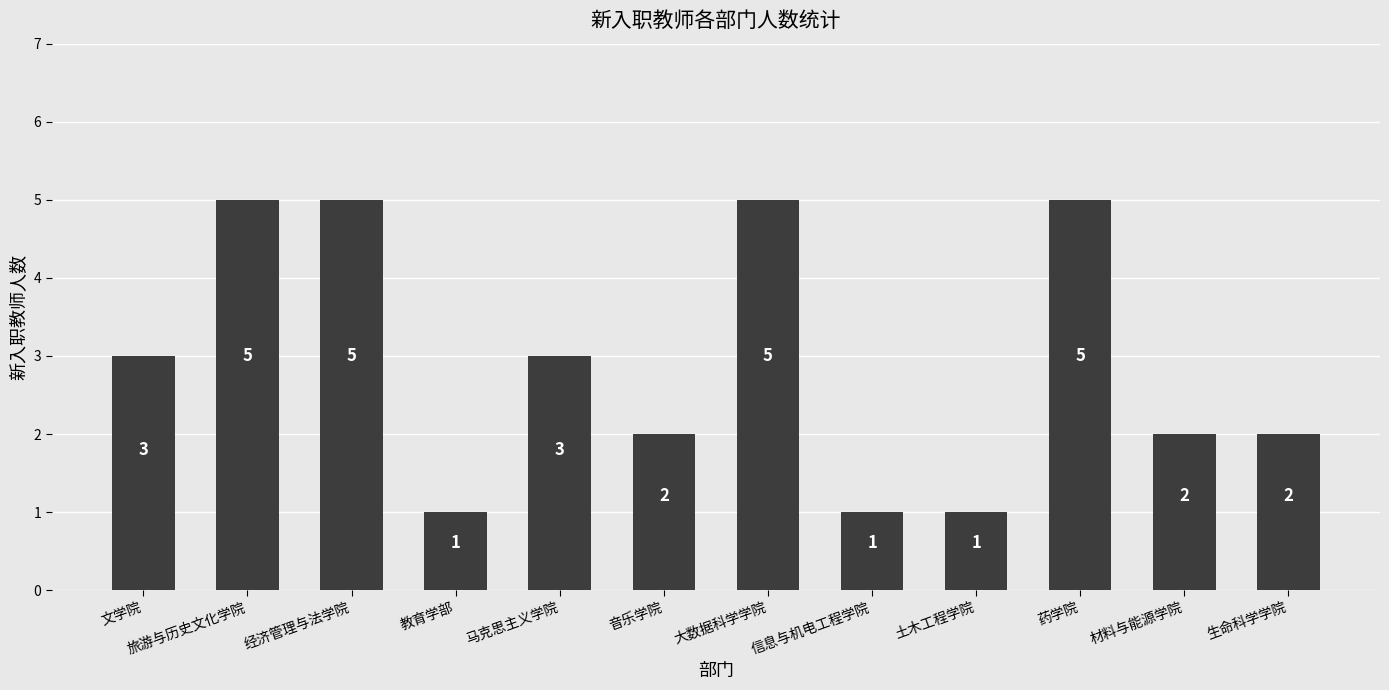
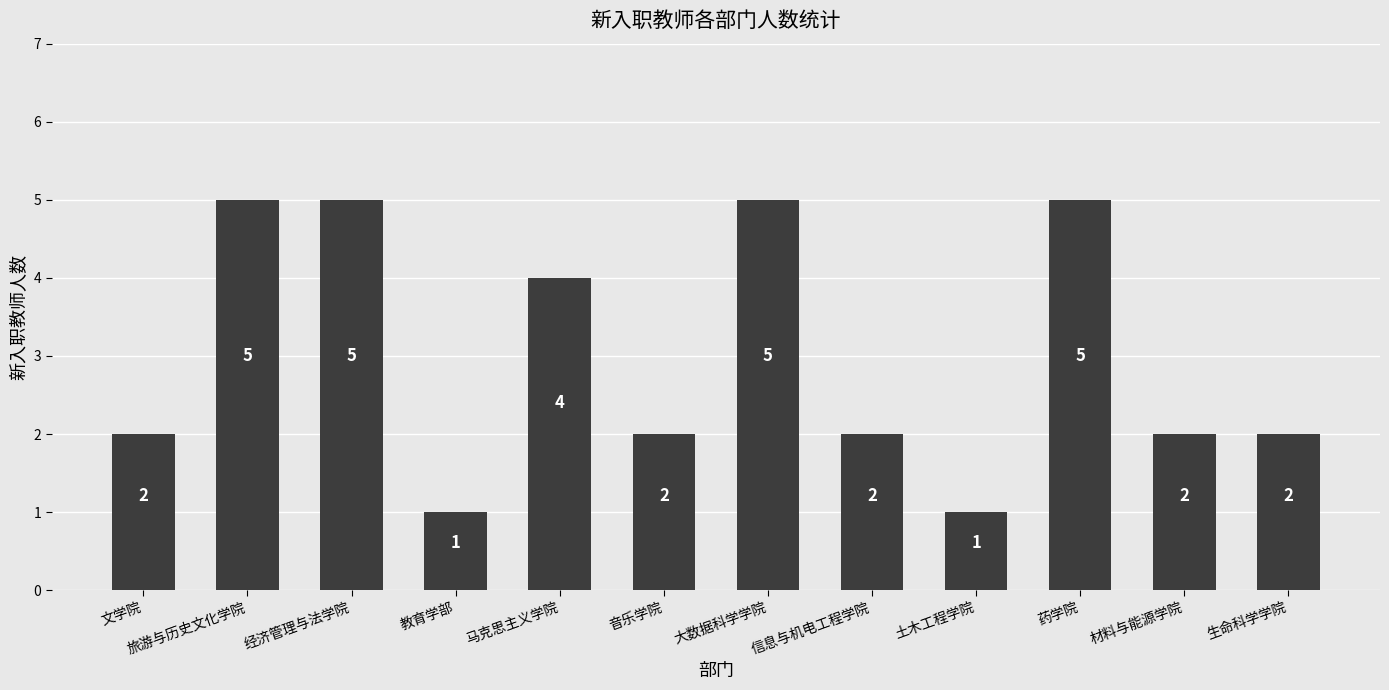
  {
-   "文学院": 3,
+   "文学院": 2,
    "旅游与历史文化学院": 5,
    "经济管理与法学院": 5,
    "教育学部": 1,
-   "马克思主义学院": 3,
+   "马克思主义学院": 4,
    "音乐学院": 2,
    "大数据科学学院": 5,
-   "信息与机电工程学院": 1,
+   "信息与机电工程学院": 2,
    "土木工程学院": 1,
    "药学院": 5,
    "材料与能源学院": 2,
    "生命科学学院": 2
  }
